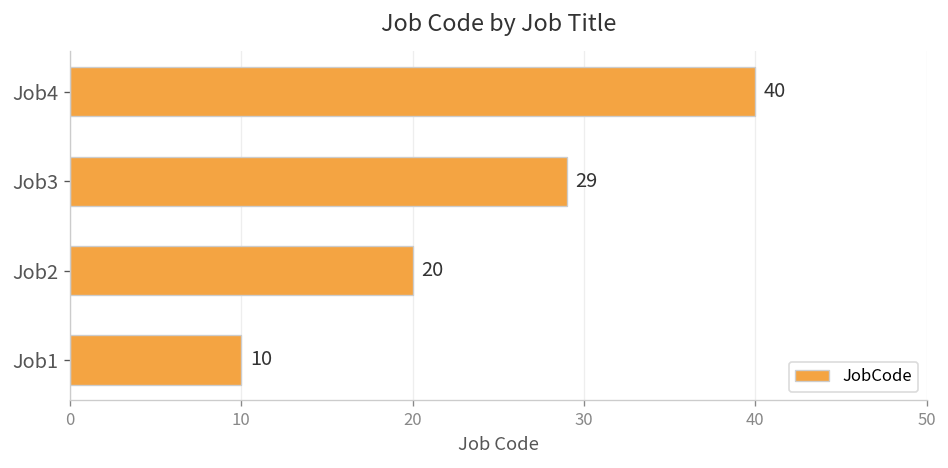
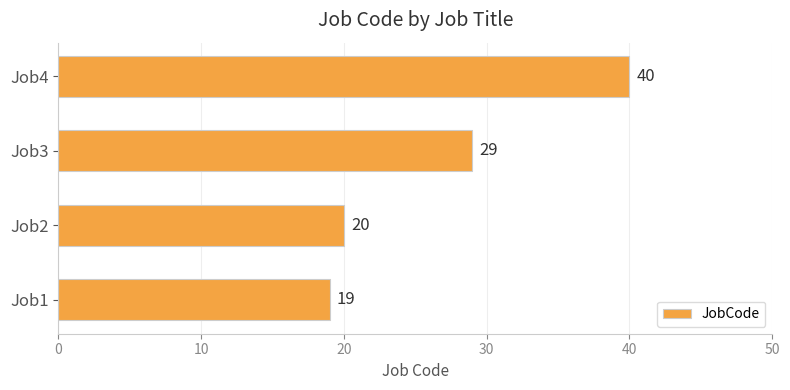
  {
    "Job4": 40,
    "Job3": 29,
    "Job2": 20,
-   "Job1": 10
+   "Job1": 19
  }
